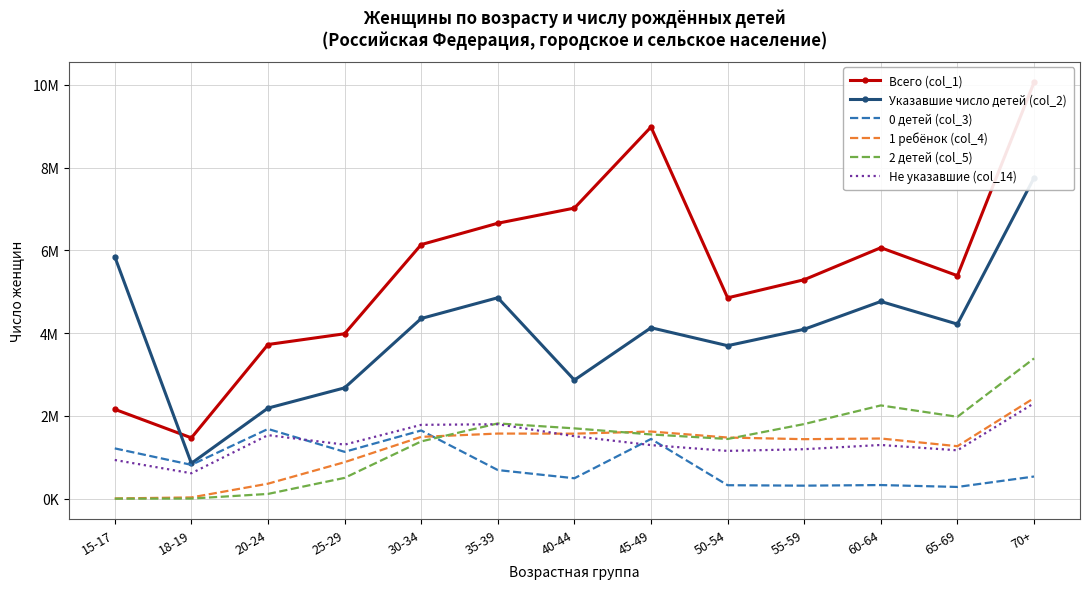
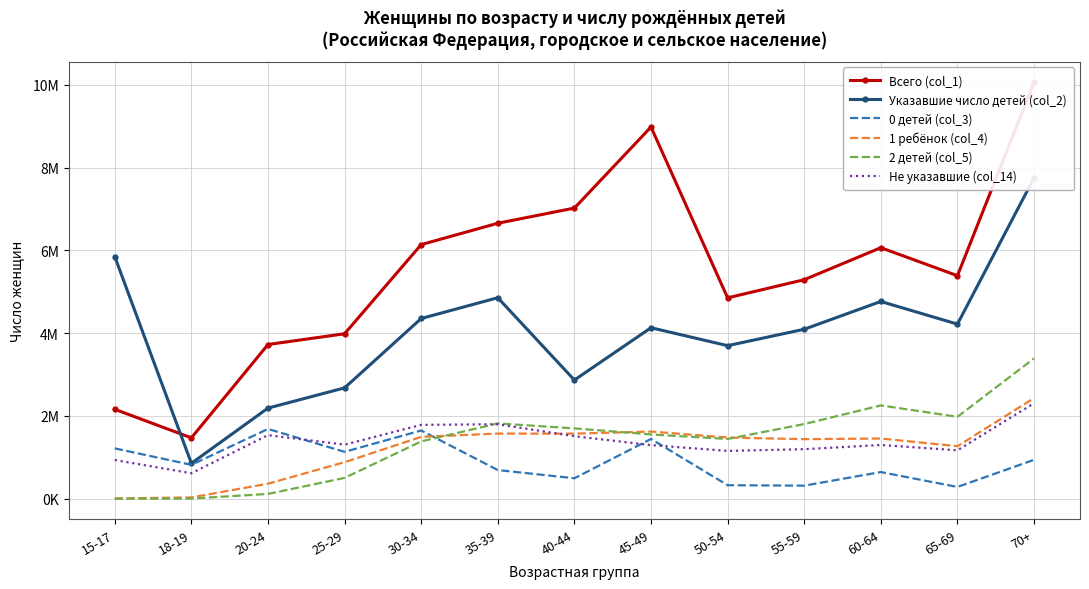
  {
    "Всего (col_1)": {
      "15-17": 2200000,
      "18-19": 1500000,
      "20-24": 3700000,
      "25-29": 4000000,
      "30-34": 6100000,
      "35-39": 6700000,
      "40-44": 7000000,
      "45-49": 9000000,
      "50-54": 4900000,
      "55-59": 5300000,
      "60-64": 6100000,
      "65-69": 5400000
    },
    "Указавшие число детей (col_2)": {
      "15-17": 5800000,
      "20-24": 2200000,
      "25-29": 2700000,
      "30-34": 4400000,
      "35-39": 4900000,
      "40-44": 2900000,
      "45-49": 4100000,
      "50-54": 3700000,
      "55-59": 4100000,
      "60-64": 4800000,
      "65-69": 4200000
    },
    "0 детей (col_3)": {
      "15-17": 1200000,
      "20-24": 1700000,
      "25-29": 1100000,
      "30-34": 1600000,
      "35-39": 700000,
      "40-44": 500000,
      "45-49": 1400000,
      "50-54": 300000,
      "55-59": 300000,
-     "60-64": 300000,
+     "60-64": 600000,
      "65-69": 300000,
-     "70+": 500000
+     "70+": 900000
    },
    "1 ребёнок (col_4)": {
      "20-24": 400000,
      "25-29": 900000,
      "30-34": 1500000,
      "35-39": 1600000,
      "45-49": 1600000,
      "55-59": 1400000,
      "60-64": 1500000,
      "65-69": 1300000,
      "70+": 2400000
    },
    "2 детей (col_5)": {
      "20-24": 100000,
      "25-29": 500000,
      "30-34": 1400000,
      "40-44": 1700000,
      "45-49": 1600000,
      "55-59": 1800000,
      "60-64": 2300000,
      "65-69": 2000000,
      "70+": 3400000
    },
    "Не указавшие (col_14)": {
      "15-17": 900000,
      "18-19": 600000,
      "20-24": 1500000,
      "25-29": 1300000,
      "30-34": 1800000,
      "45-49": 1300000,
      "50-54": 1200000,
      "55-59": 1200000,
      "60-64": 1300000,
      "65-69": 1200000,
      "70+": 2300000
    }
  }
